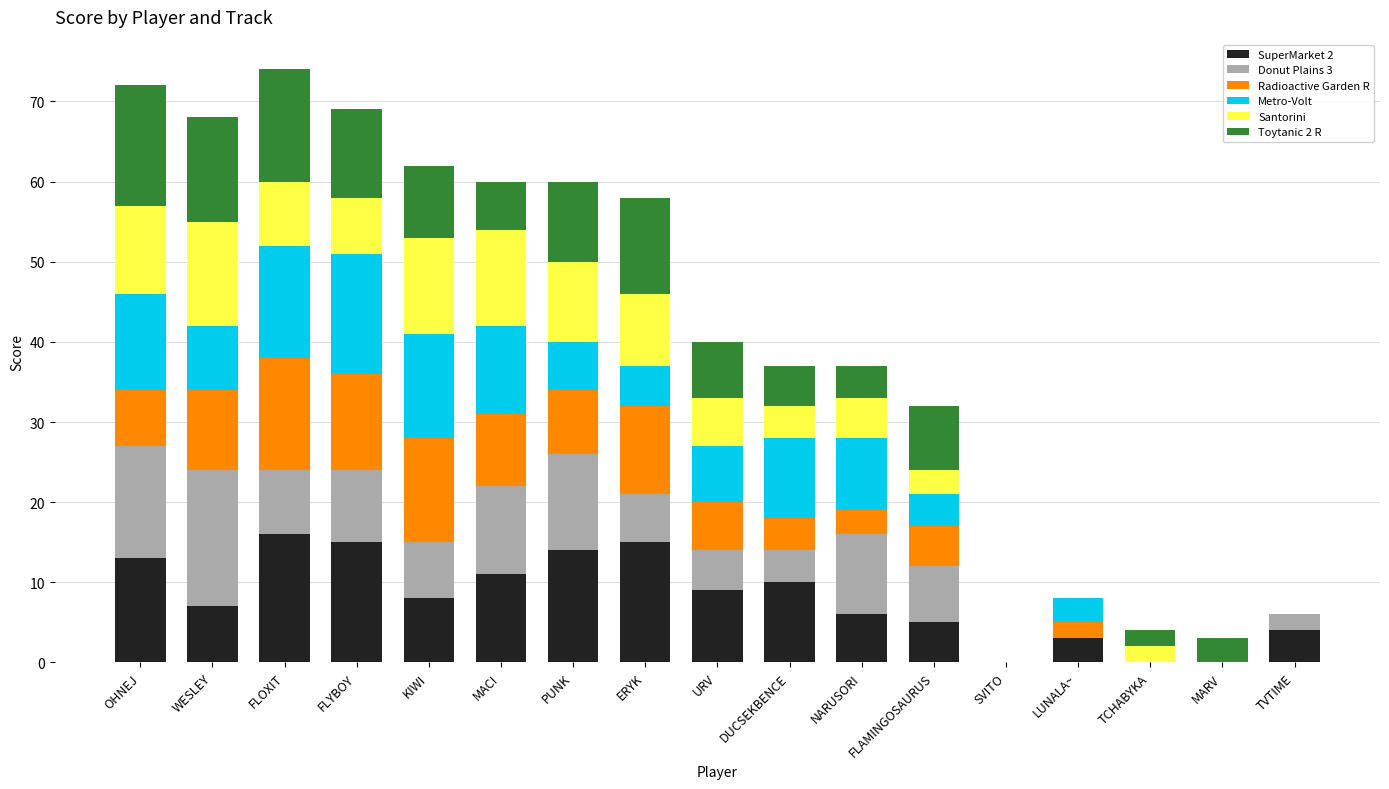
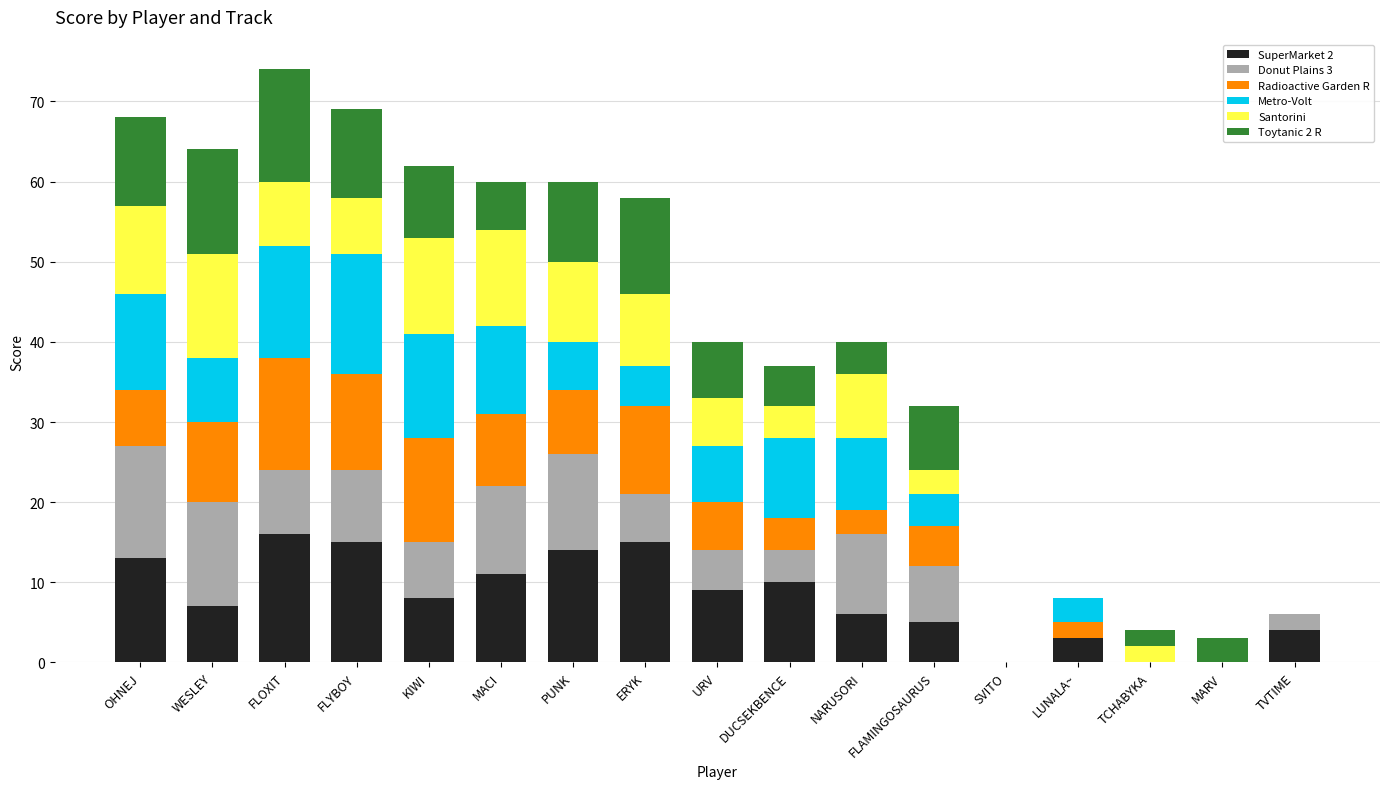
  {
    "SuperMarket 2": {
      "OHNEJ": 13,
      "WESLEY": 7,
      "FLOXIT": 16,
      "FLYBOY": 15,
      "KIWI": 8,
      "MACI": 11,
      "PUNK": 14,
      "ERYK": 15,
      "URV": 9,
      "DUCSEKBENCE": 10,
      "NARUSORI": 6,
      "FLAMINGOSAURUS": 5,
      "SVITO": 0,
      "LUNALA~": 3,
      "TCHABYKA": 0,
      "MARV": 0,
      "TVTIME": 4
    },
    "Donut Plains 3": {
      "OHNEJ": 14,
-     "WESLEY": 17,
+     "WESLEY": 13,
      "FLOXIT": 8,
      "FLYBOY": 9,
      "KIWI": 7,
      "MACI": 11,
      "PUNK": 12,
      "ERYK": 6,
      "URV": 5,
      "DUCSEKBENCE": 4,
      "NARUSORI": 10,
      "FLAMINGOSAURUS": 7,
      "SVITO": 0,
      "LUNALA~": 0,
      "TCHABYKA": 0,
      "MARV": 0,
      "TVTIME": 2
    },
    "Radioactive Garden R": {
      "OHNEJ": 7,
      "WESLEY": 10,
      "FLOXIT": 14,
      "FLYBOY": 12,
      "KIWI": 13,
      "MACI": 9,
      "PUNK": 8,
      "ERYK": 11,
      "URV": 6,
      "DUCSEKBENCE": 4,
      "NARUSORI": 3,
      "FLAMINGOSAURUS": 5,
      "SVITO": 0,
      "LUNALA~": 2,
      "TCHABYKA": 0,
      "MARV": 0,
      "TVTIME": 0
    },
    "Metro-Volt": {
      "OHNEJ": 12,
      "WESLEY": 8,
      "FLOXIT": 14,
      "FLYBOY": 15,
      "KIWI": 13,
      "MACI": 11,
      "PUNK": 6,
      "ERYK": 5,
      "URV": 7,
      "DUCSEKBENCE": 10,
      "NARUSORI": 9,
      "FLAMINGOSAURUS": 4,
      "SVITO": 0,
      "LUNALA~": 3,
      "TCHABYKA": 0,
      "MARV": 0,
      "TVTIME": 0
    },
    "Santorini": {
      "OHNEJ": 11,
      "WESLEY": 13,
      "FLOXIT": 8,
      "FLYBOY": 7,
      "KIWI": 12,
      "MACI": 12,
      "PUNK": 10,
      "ERYK": 9,
      "URV": 6,
      "DUCSEKBENCE": 4,
-     "NARUSORI": 5,
+     "NARUSORI": 8,
      "FLAMINGOSAURUS": 3,
      "SVITO": 0,
      "LUNALA~": 0,
      "TCHABYKA": 2,
      "MARV": 0,
      "TVTIME": 0
    },
    "Toytanic 2 R": {
-     "OHNEJ": 15,
+     "OHNEJ": 11,
      "WESLEY": 13,
      "FLOXIT": 14,
      "FLYBOY": 11,
      "KIWI": 9,
      "MACI": 6,
      "PUNK": 10,
      "ERYK": 12,
      "URV": 7,
      "DUCSEKBENCE": 5,
      "NARUSORI": 4,
      "FLAMINGOSAURUS": 8,
      "SVITO": 0,
      "LUNALA~": 0,
      "TCHABYKA": 2,
      "MARV": 3,
      "TVTIME": 0
    }
  }
